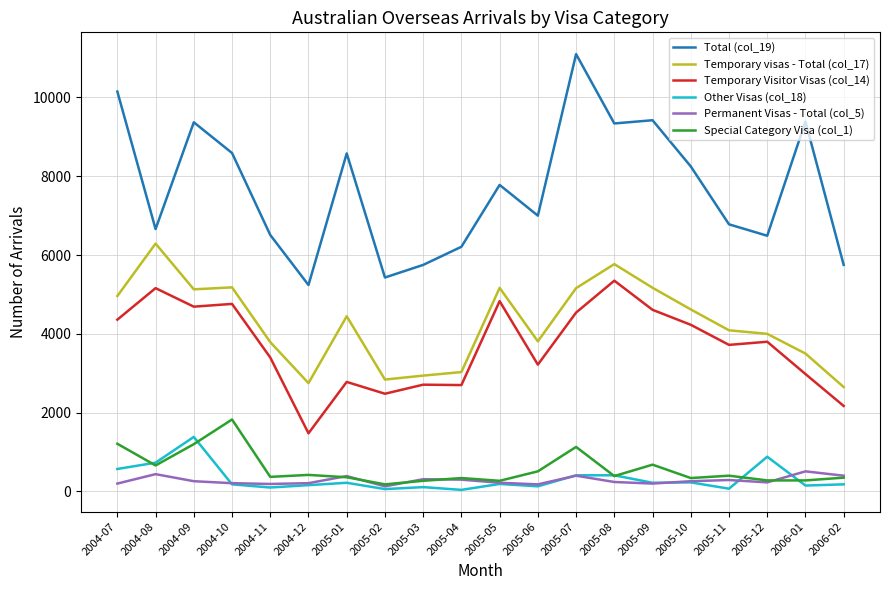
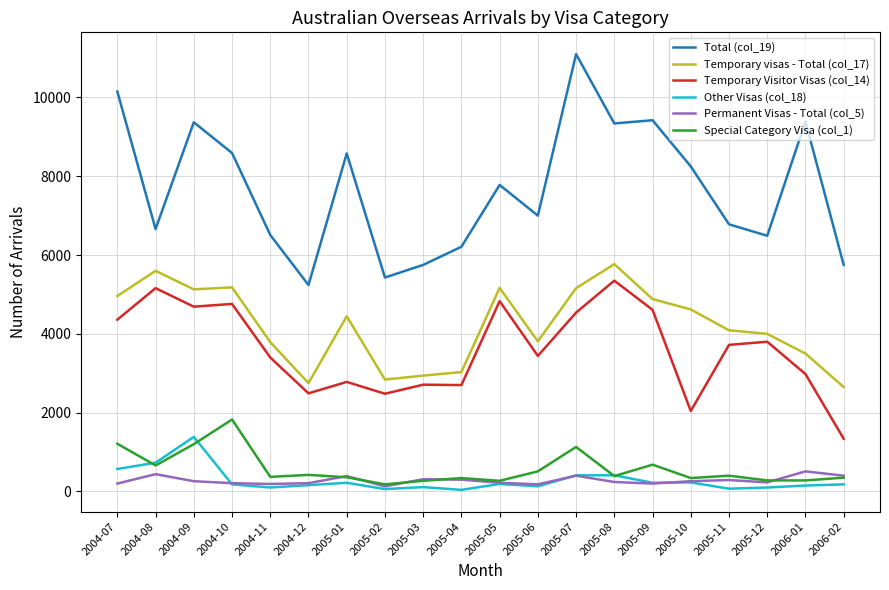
  {
    "Total (col_19)": {
      "2004-07": 10200,
      "2004-08": 6700,
      "2004-09": 9400,
      "2004-10": 8600,
      "2004-11": 6500,
      "2004-12": 5200,
      "2005-01": 8600,
      "2005-02": 5400,
      "2005-03": 5800,
      "2005-04": 6200,
      "2005-05": 7800,
      "2005-06": 7000,
      "2005-07": 11100,
      "2005-08": 9300,
      "2005-09": 9400,
      "2005-10": 8300,
      "2005-11": 6800,
      "2005-12": 6500,
      "2006-02": 5800
    },
    "Temporary visas - Total (col_17)": {
      "2004-07": 5000,
-     "2004-08": 6300,
+     "2004-08": 5600,
      "2004-09": 5100,
      "2004-10": 5200,
      "2004-11": 3800,
      "2004-12": 2800,
      "2005-01": 4400,
      "2005-02": 2800,
      "2005-03": 2900,
      "2005-04": 3000,
      "2005-05": 5200,
      "2005-06": 3800,
      "2005-07": 5200,
      "2005-08": 5800,
-     "2005-09": 5200,
+     "2005-09": 4900,
      "2005-10": 4600,
      "2005-11": 4100,
      "2005-12": 4000,
      "2006-01": 3500,
      "2006-02": 2700
    },
    "Temporary Visitor Visas (col_14)": {
      "2004-07": 4400,
      "2004-08": 5200,
      "2004-09": 4700,
      "2004-10": 4800,
      "2004-11": 3400,
-     "2004-12": 1500,
+     "2004-12": 2500,
      "2005-01": 2800,
      "2005-02": 2500,
      "2005-03": 2700,
      "2005-04": 2700,
      "2005-05": 4800,
-     "2005-06": 3200,
+     "2005-06": 3400,
      "2005-07": 4500,
      "2005-08": 5400,
      "2005-09": 4600,
-     "2005-10": 4200,
+     "2005-10": 2000,
      "2005-11": 3700,
      "2005-12": 3800,
      "2006-01": 3000,
-     "2006-02": 2200
+     "2006-02": 1300
    },
    "Other Visas (col_18)": {
      "2004-07": 600,
      "2004-08": 700,
      "2004-09": 1400,
      "2004-11": 100,
      "2005-01": 200,
      "2005-02": 100,
      "2005-03": 100,
      "2005-04": 0,
      "2005-11": 100,
-     "2005-12": 900,
+     "2005-12": 100,
      "2006-01": 200,
      "2006-02": 200
    },
    "Permanent Visas - Total (col_5)": {
      "2004-07": 200,
      "2004-08": 400,
      "2004-09": 300,
      "2004-11": 200,
      "2005-08": 200,
      "2005-11": 300,
      "2006-01": 500
    },
    "Special Category Visa (col_1)": {
      "2004-07": 1200,
      "2004-08": 700,
      "2004-09": 1200,
      "2004-10": 1800,
      "2004-11": 400,
      "2004-12": 400,
      "2005-06": 500,
      "2005-07": 1100,
      "2005-09": 700,
      "2005-10": 300,
      "2005-11": 400,
      "2006-01": 300
    }
  }
